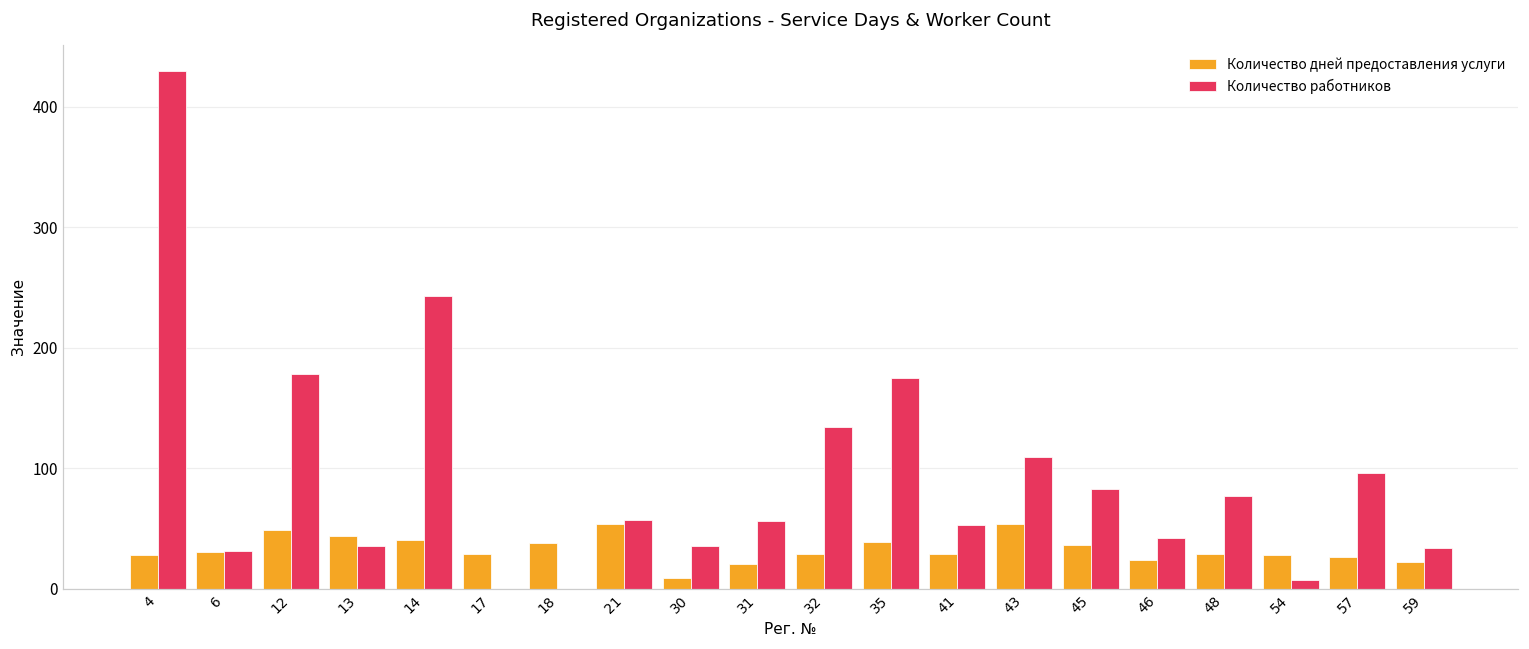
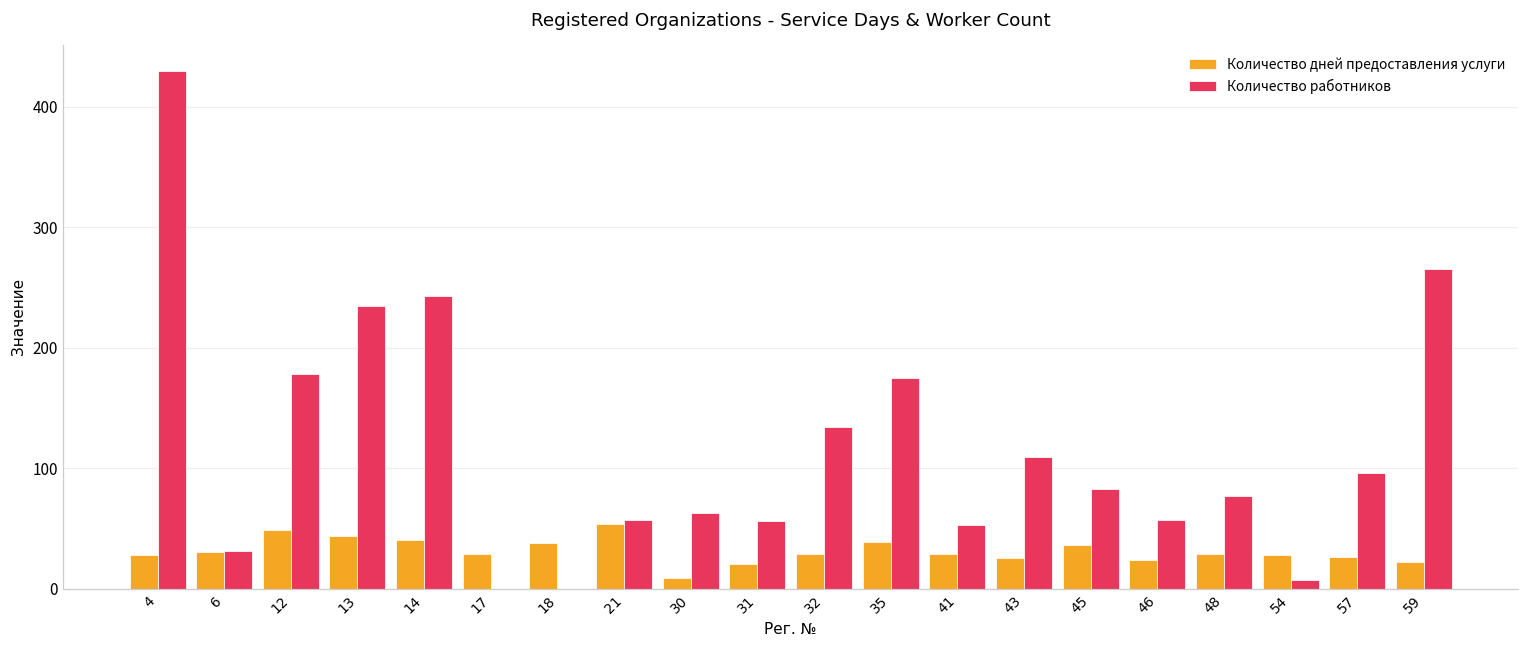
  {
    "Количество дней предоставления услуги": {
      "4": 28,
      "6": 30,
      "12": 49,
      "13": 44,
      "14": 40,
      "17": 29,
      "18": 38,
      "21": 54,
      "30": 9,
      "31": 20,
      "32": 29,
      "35": 39,
      "41": 29,
-     "43": 54,
+     "43": 25,
      "45": 36,
      "46": 24,
      "48": 29,
      "54": 28,
      "57": 26,
      "59": 22
    },
    "Количество работников": {
      "4": 430,
      "6": 31,
      "12": 178,
-     "13": 35,
+     "13": 235,
      "14": 243,
      "17": 0,
      "18": 0,
      "21": 57,
-     "30": 35,
+     "30": 63,
      "31": 56,
      "32": 134,
      "35": 175,
      "41": 53,
      "43": 109,
      "45": 83,
-     "46": 42,
+     "46": 57,
      "48": 77,
      "54": 7,
      "57": 96,
-     "59": 34
+     "59": 265
    }
  }
